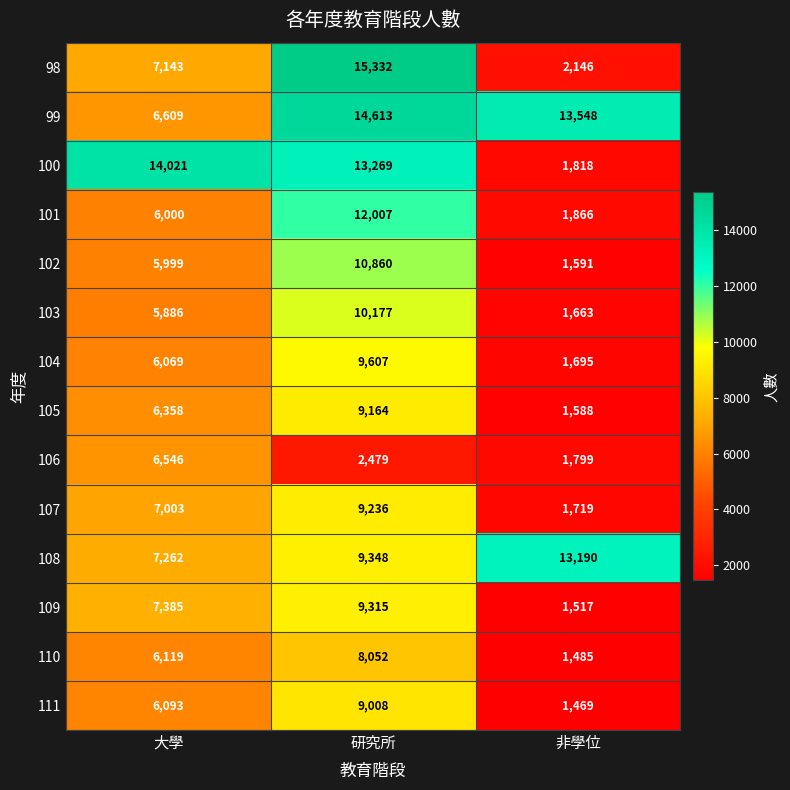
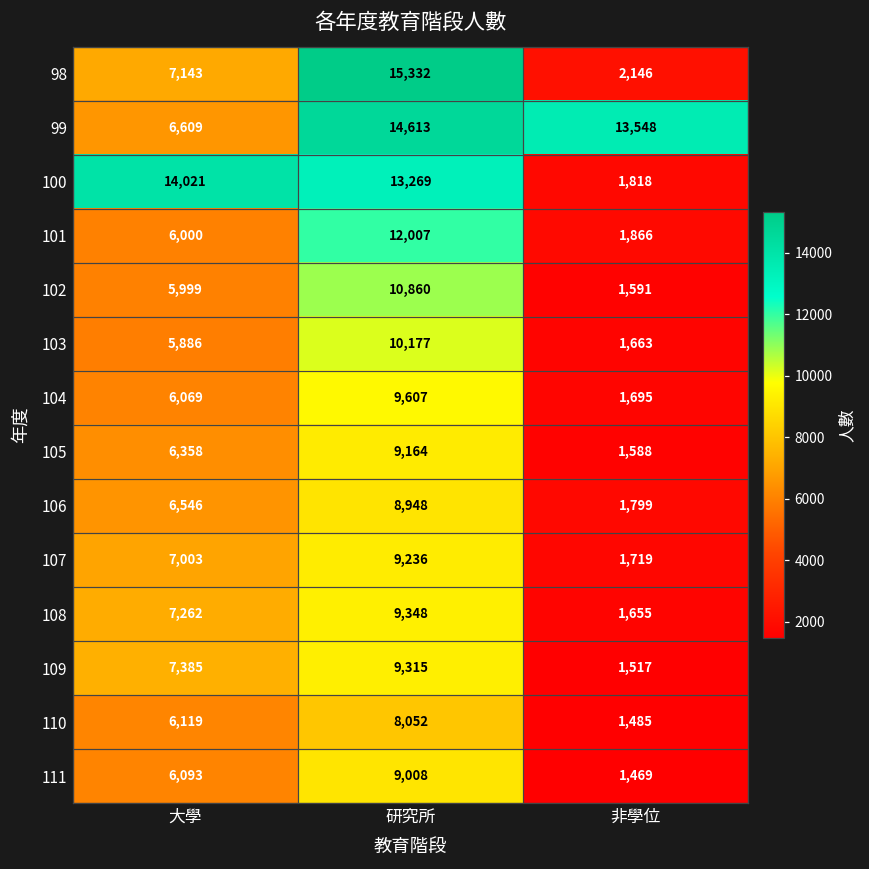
  {
    "98": {
      "大學": "7,143",
      "研究所": "15,332",
      "非學位": "2,146"
    },
    "99": {
      "大學": "6,609",
      "研究所": "14,613",
      "非學位": "13,548"
    },
    "100": {
      "大學": "14,021",
      "研究所": "13,269",
      "非學位": "1,818"
    },
    "101": {
      "大學": "6,000",
      "研究所": "12,007",
      "非學位": "1,866"
    },
    "102": {
      "大學": "5,999",
      "研究所": "10,860",
      "非學位": "1,591"
    },
    "103": {
      "大學": "5,886",
      "研究所": "10,177",
      "非學位": "1,663"
    },
    "104": {
      "大學": "6,069",
      "研究所": "9,607",
      "非學位": "1,695"
    },
    "105": {
      "大學": "6,358",
      "研究所": "9,164",
      "非學位": "1,588"
    },
    "106": {
      "大學": "6,546",
-     "研究所": "2,479",
+     "研究所": "8,948",
      "非學位": "1,799"
    },
    "107": {
      "大學": "7,003",
      "研究所": "9,236",
      "非學位": "1,719"
    },
    "108": {
      "大學": "7,262",
      "研究所": "9,348",
-     "非學位": "13,190"
+     "非學位": "1,655"
    },
    "109": {
      "大學": "7,385",
      "研究所": "9,315",
      "非學位": "1,517"
    },
    "110": {
      "大學": "6,119",
      "研究所": "8,052",
      "非學位": "1,485"
    },
    "111": {
      "大學": "6,093",
      "研究所": "9,008",
      "非學位": "1,469"
    }
  }
